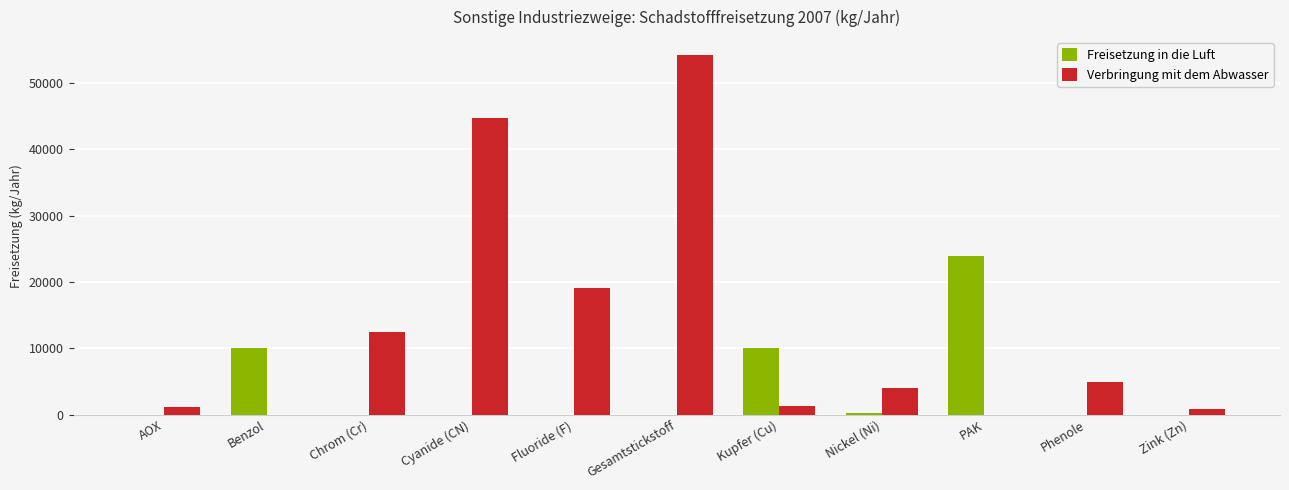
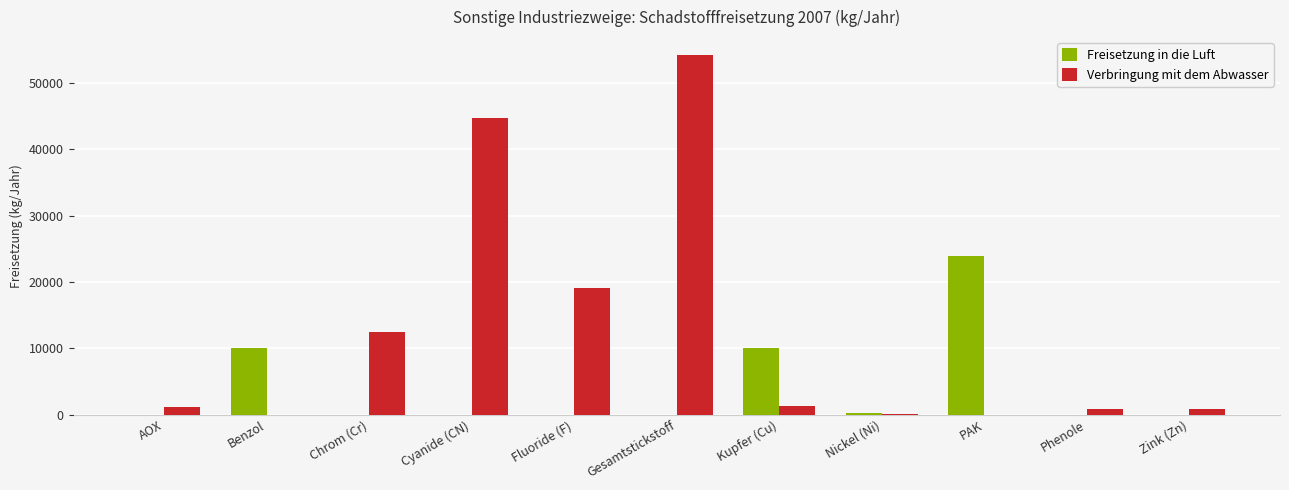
  {
    "Freisetzung in die Luft": {
      "AOX": 0,
      "Benzol": 10000,
      "Chrom (Cr)": 0,
      "Cyanide (CN)": 0,
      "Fluoride (F)": 0,
      "Gesamtstickstoff": 0,
      "Kupfer (Cu)": 10000,
      "PAK": 24000,
      "Phenole": 0,
      "Zink (Zn)": 0
    },
    "Verbringung mit dem Abwasser": {
      "AOX": 1000,
      "Benzol": 0,
      "Chrom (Cr)": 13000,
      "Cyanide (CN)": 45000,
      "Fluoride (F)": 19000,
      "Gesamtstickstoff": 54000,
      "Kupfer (Cu)": 1000,
-     "Nickel (Ni)": 4000,
+     "Nickel (Ni)": 0,
      "PAK": 0,
-     "Phenole": 5000,
+     "Phenole": 1000,
      "Zink (Zn)": 1000
    }
  }
